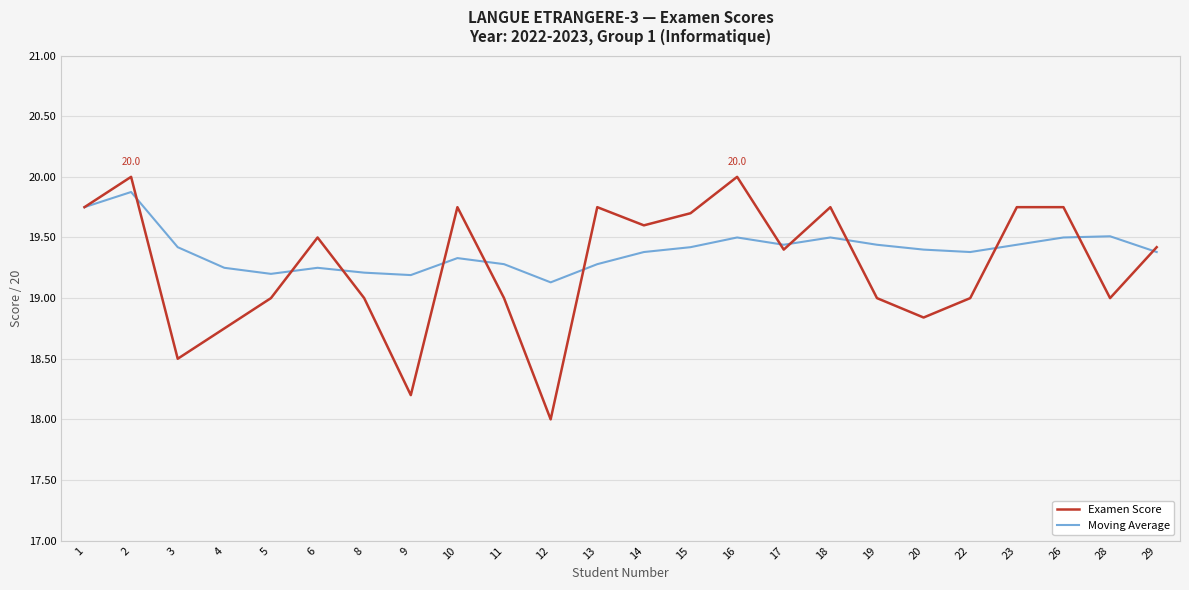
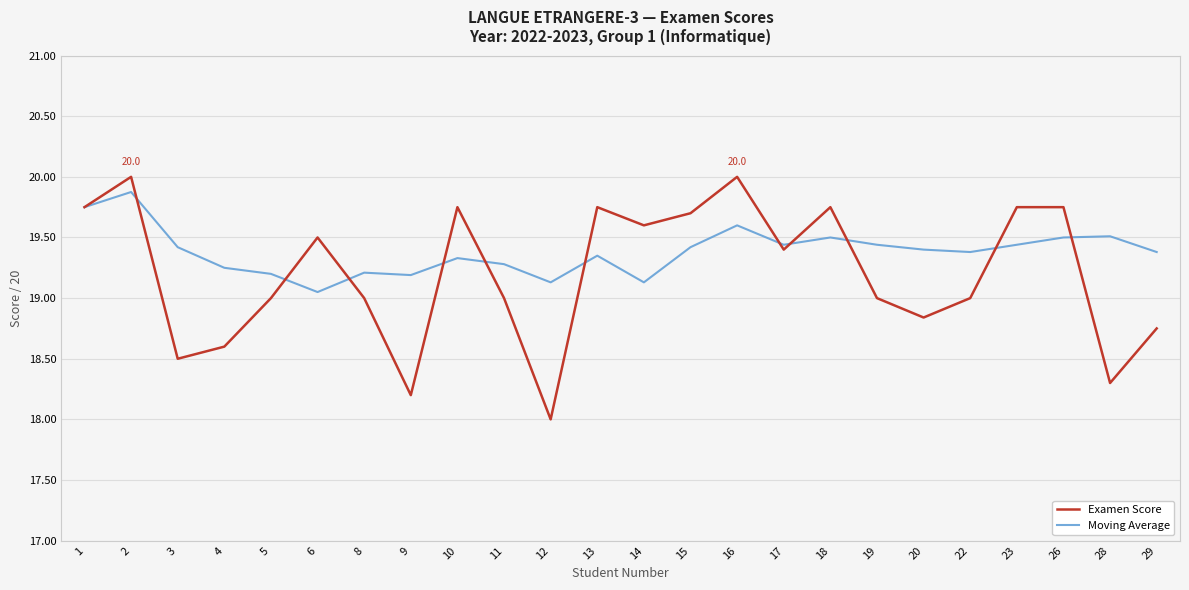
  {
    "Examen Score": {
      "3": 18.50,
-     "4": 18.75,
+     "4": 18.60,
      "5": 19.00,
      "6": 19.50,
      "8": 19.00,
      "9": 18.20,
      "10": 19.75,
      "11": 19.00,
      "12": 18.00,
      "13": 19.75,
      "14": 19.60,
      "15": 19.70,
      "17": 19.40,
      "18": 19.75,
      "19": 19.00,
      "20": 18.84,
      "22": 19.00,
      "23": 19.75,
      "26": 19.75,
-     "28": 19.0,
-     "29": 19.42
+     "28": 18.3,
+     "29": 18.75
    },
    "Moving Average": {
      "2": 19.88,
      "3": 19.42,
      "4": 19.25,
      "5": 19.20,
-     "6": 19.25,
+     "6": 19.05,
      "8": 19.21,
      "9": 19.19,
      "10": 19.33,
      "11": 19.28,
      "12": 19.13,
-     "13": 19.28,
-     "14": 19.38,
+     "13": 19.35,
+     "14": 19.13,
      "15": 19.42,
-     "16": 19.5,
+     "16": 19.6,
      "17": 19.44,
      "18": 19.50,
      "19": 19.44,
      "20": 19.40,
      "22": 19.38,
      "23": 19.44,
      "26": 19.50,
      "28": 19.51,
      "29": 19.38
    }
  }
